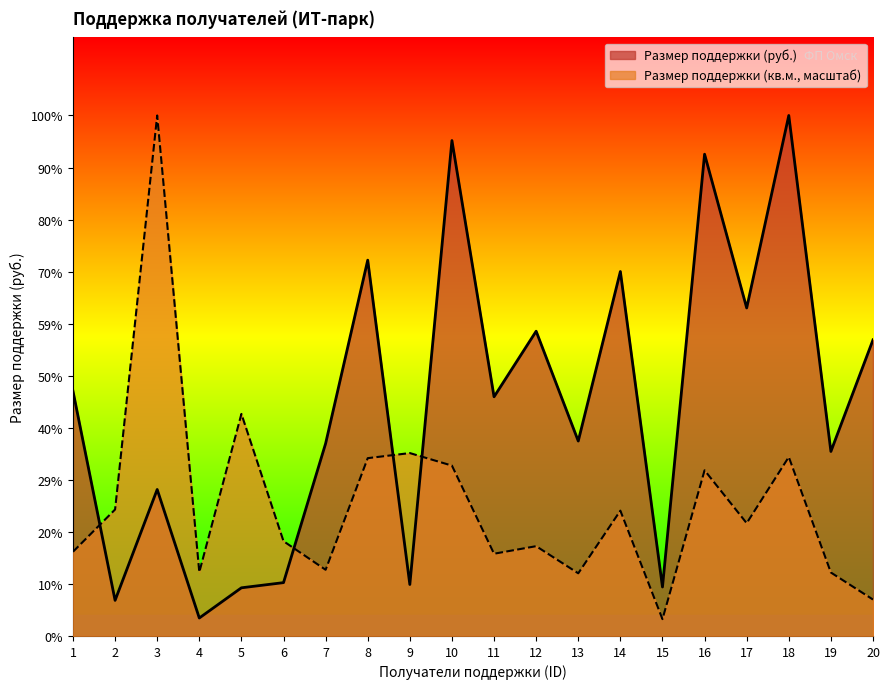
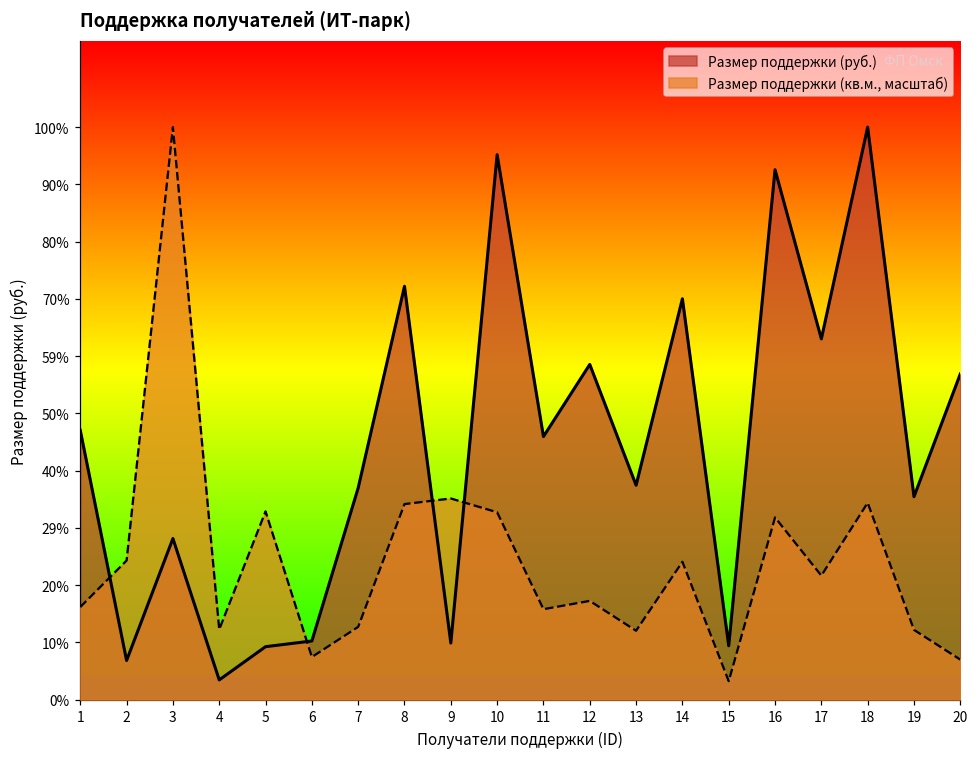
  {
    "Размер поддержки (руб.)": {
      "1": "47%",
      "2": "7%",
      "3": "28%",
      "5": "9%",
      "6": "10%",
      "7": "37%",
      "8": "72%",
      "9": "10%",
      "10": "95%",
      "11": "46%",
      "12": "59%",
      "13": "37%",
      "14": "70%",
      "15": "9%",
      "16": "93%",
      "17": "63%",
      "18": "100%",
      "19": "35%",
      "20": "57%"
    },
    "Размер поддержки (кв.м., масштаб)": {
      "1": "16%",
      "2": "24%",
      "3": "100%",
      "4": "12%",
-     "5": "43%",
-     "6": "18%",
+     "5": "33%",
+     "6": "7%",
      "7": "13%",
      "8": "34%",
      "9": "35%",
      "10": "33%",
      "11": "16%",
      "12": "17%",
      "13": "12%",
      "14": "24%",
      "16": "32%",
      "17": "22%",
      "18": "34%",
      "19": "12%",
      "20": "7%"
    }
  }
